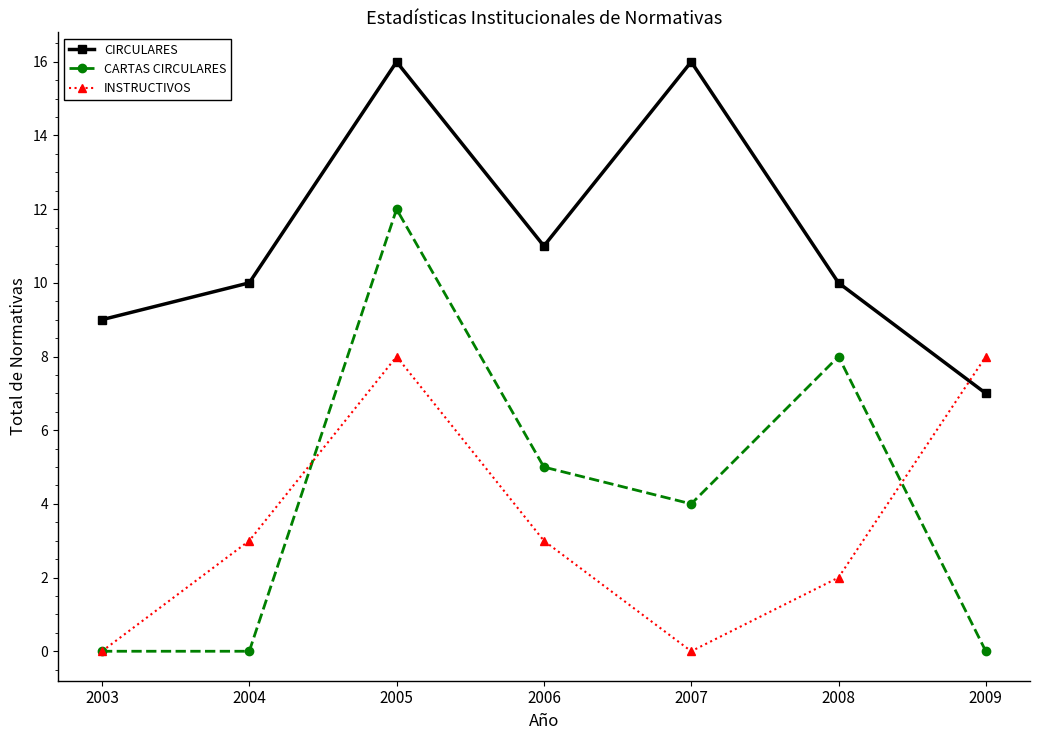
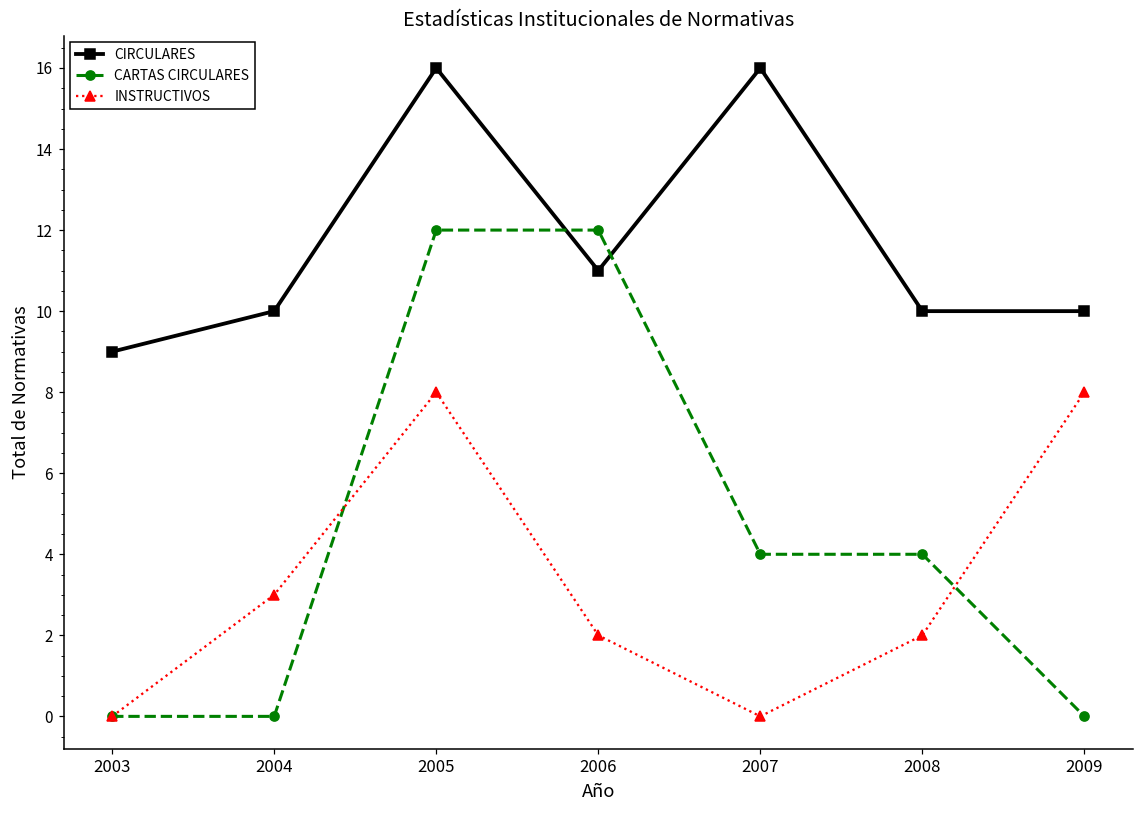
  {
    "CIRCULARES": {
      "2003": 9,
      "2004": 10,
      "2005": 16,
      "2006": 11,
      "2007": 16,
      "2008": 10,
-     "2009": 7
+     "2009": 10
    },
    "CARTAS CIRCULARES": {
      "2004": 0,
      "2005": 12,
-     "2006": 5,
+     "2006": 12,
      "2007": 4,
-     "2008": 8,
+     "2008": 4,
      "2009": 0
    },
    "INSTRUCTIVOS": {
      "2004": 3,
      "2005": 8,
-     "2006": 3,
+     "2006": 2,
      "2007": 0,
      "2008": 2,
      "2009": 8
    }
  }
